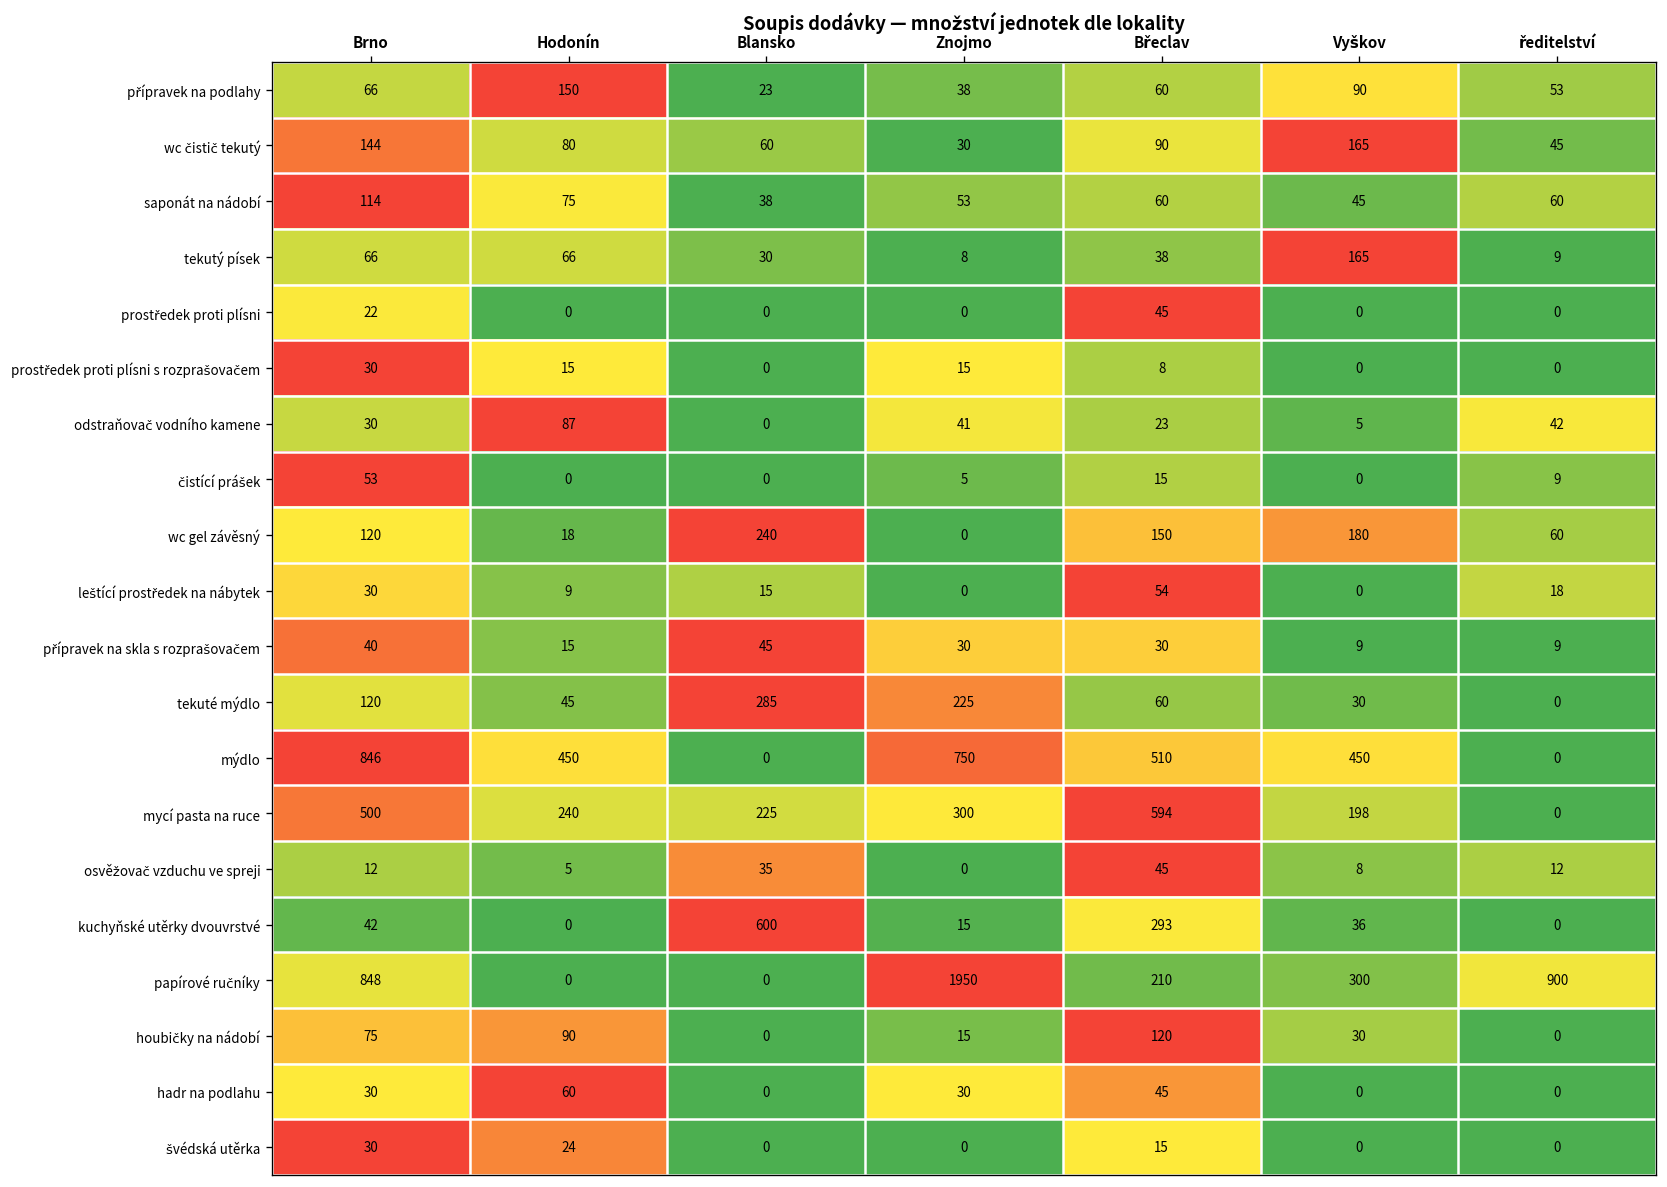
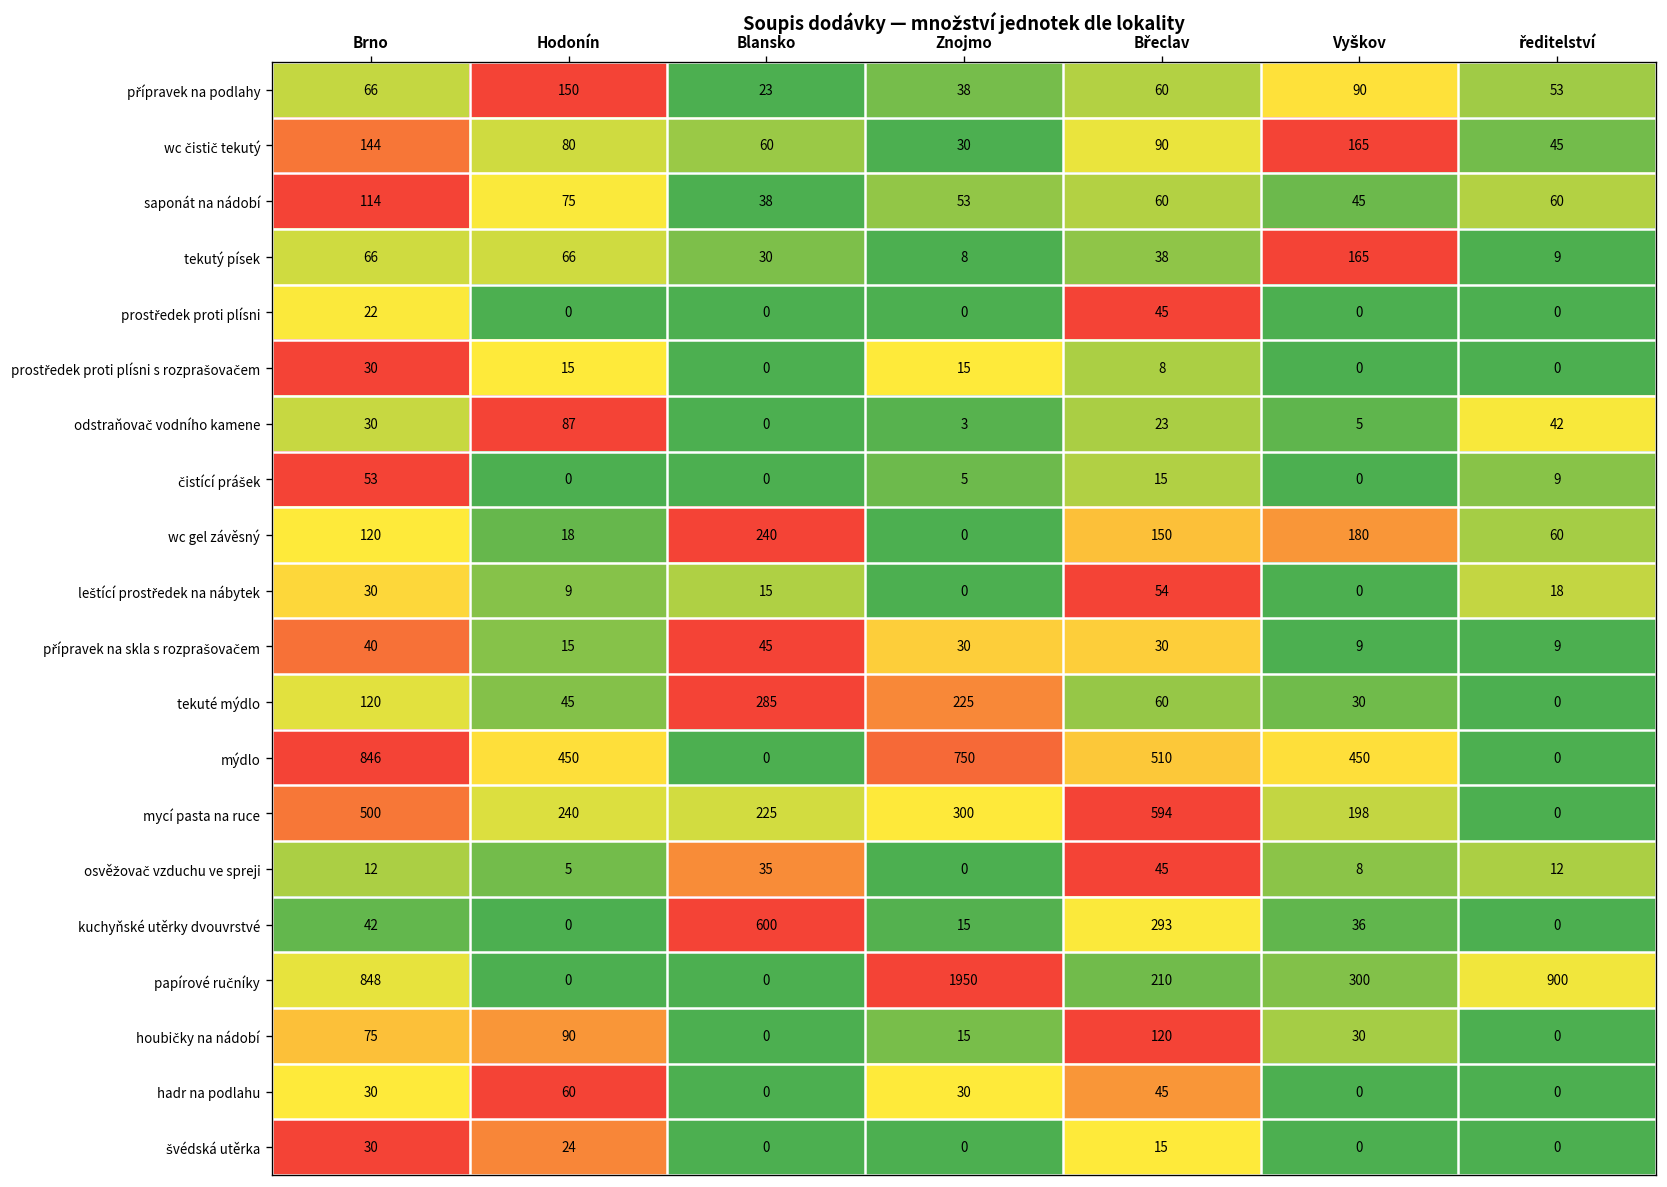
  {
    "přípravek na podlahy": {
      "Brno": 66,
      "Hodonín": 150,
      "Blansko": 23,
      "Znojmo": 38,
      "Břeclav": 60,
      "Vyškov": 90,
      "ředitelství": 53
    },
    "wc čistič tekutý": {
      "Brno": 144,
      "Hodonín": 80,
      "Blansko": 60,
      "Znojmo": 30,
      "Břeclav": 90,
      "Vyškov": 165,
      "ředitelství": 45
    },
    "saponát na nádobí": {
      "Brno": 114,
      "Hodonín": 75,
      "Blansko": 38,
      "Znojmo": 53,
      "Břeclav": 60,
      "Vyškov": 45,
      "ředitelství": 60
    },
    "tekutý písek": {
      "Brno": 66,
      "Hodonín": 66,
      "Blansko": 30,
      "Znojmo": 8,
      "Břeclav": 38,
      "Vyškov": 165,
      "ředitelství": 9
    },
    "prostředek proti plísni": {
      "Brno": 22,
      "Hodonín": 0,
      "Blansko": 0,
      "Znojmo": 0,
      "Břeclav": 45,
      "Vyškov": 0,
      "ředitelství": 0
    },
    "prostředek proti plísni s rozprašovačem": {
      "Brno": 30,
      "Hodonín": 15,
      "Blansko": 0,
      "Znojmo": 15,
      "Břeclav": 8,
      "Vyškov": 0,
      "ředitelství": 0
    },
    "odstraňovač vodního kamene": {
      "Brno": 30,
      "Hodonín": 87,
      "Blansko": 0,
-     "Znojmo": 41,
+     "Znojmo": 3,
      "Břeclav": 23,
      "Vyškov": 5,
      "ředitelství": 42
    },
    "čistící prášek": {
      "Brno": 53,
      "Hodonín": 0,
      "Blansko": 0,
      "Znojmo": 5,
      "Břeclav": 15,
      "Vyškov": 0,
      "ředitelství": 9
    },
    "wc gel závěsný": {
      "Brno": 120,
      "Hodonín": 18,
      "Blansko": 240,
      "Znojmo": 0,
      "Břeclav": 150,
      "Vyškov": 180,
      "ředitelství": 60
    },
    "leštící prostředek na nábytek": {
      "Brno": 30,
      "Hodonín": 9,
      "Blansko": 15,
      "Znojmo": 0,
      "Břeclav": 54,
      "Vyškov": 0,
      "ředitelství": 18
    },
    "přípravek na skla s rozprašovačem": {
      "Brno": 40,
      "Hodonín": 15,
      "Blansko": 45,
      "Znojmo": 30,
      "Břeclav": 30,
      "Vyškov": 9,
      "ředitelství": 9
    },
    "tekuté mýdlo": {
      "Brno": 120,
      "Hodonín": 45,
      "Blansko": 285,
      "Znojmo": 225,
      "Břeclav": 60,
      "Vyškov": 30,
      "ředitelství": 0
    },
    "mýdlo": {
      "Brno": 846,
      "Hodonín": 450,
      "Blansko": 0,
      "Znojmo": 750,
      "Břeclav": 510,
      "Vyškov": 450,
      "ředitelství": 0
    },
    "mycí pasta na ruce": {
      "Brno": 500,
      "Hodonín": 240,
      "Blansko": 225,
      "Znojmo": 300,
      "Břeclav": 594,
      "Vyškov": 198,
      "ředitelství": 0
    },
    "osvěžovač vzduchu ve spreji": {
      "Brno": 12,
      "Hodonín": 5,
      "Blansko": 35,
      "Znojmo": 0,
      "Břeclav": 45,
      "Vyškov": 8,
      "ředitelství": 12
    },
    "kuchyňské utěrky dvouvrstvé": {
      "Brno": 42,
      "Hodonín": 0,
      "Blansko": 600,
      "Znojmo": 15,
      "Břeclav": 293,
      "Vyškov": 36,
      "ředitelství": 0
    },
    "papírové ručníky": {
      "Brno": 848,
      "Hodonín": 0,
      "Blansko": 0,
      "Znojmo": 1950,
      "Břeclav": 210,
      "Vyškov": 300,
      "ředitelství": 900
    },
    "houbičky na nádobí": {
      "Brno": 75,
      "Hodonín": 90,
      "Blansko": 0,
      "Znojmo": 15,
      "Břeclav": 120,
      "Vyškov": 30,
      "ředitelství": 0
    },
    "hadr na podlahu": {
      "Brno": 30,
      "Hodonín": 60,
      "Blansko": 0,
      "Znojmo": 30,
      "Břeclav": 45,
      "Vyškov": 0,
      "ředitelství": 0
    },
    "švédská utěrka": {
      "Brno": 30,
      "Hodonín": 24,
      "Blansko": 0,
      "Znojmo": 0,
      "Břeclav": 15,
      "Vyškov": 0,
      "ředitelství": 0
    }
  }
